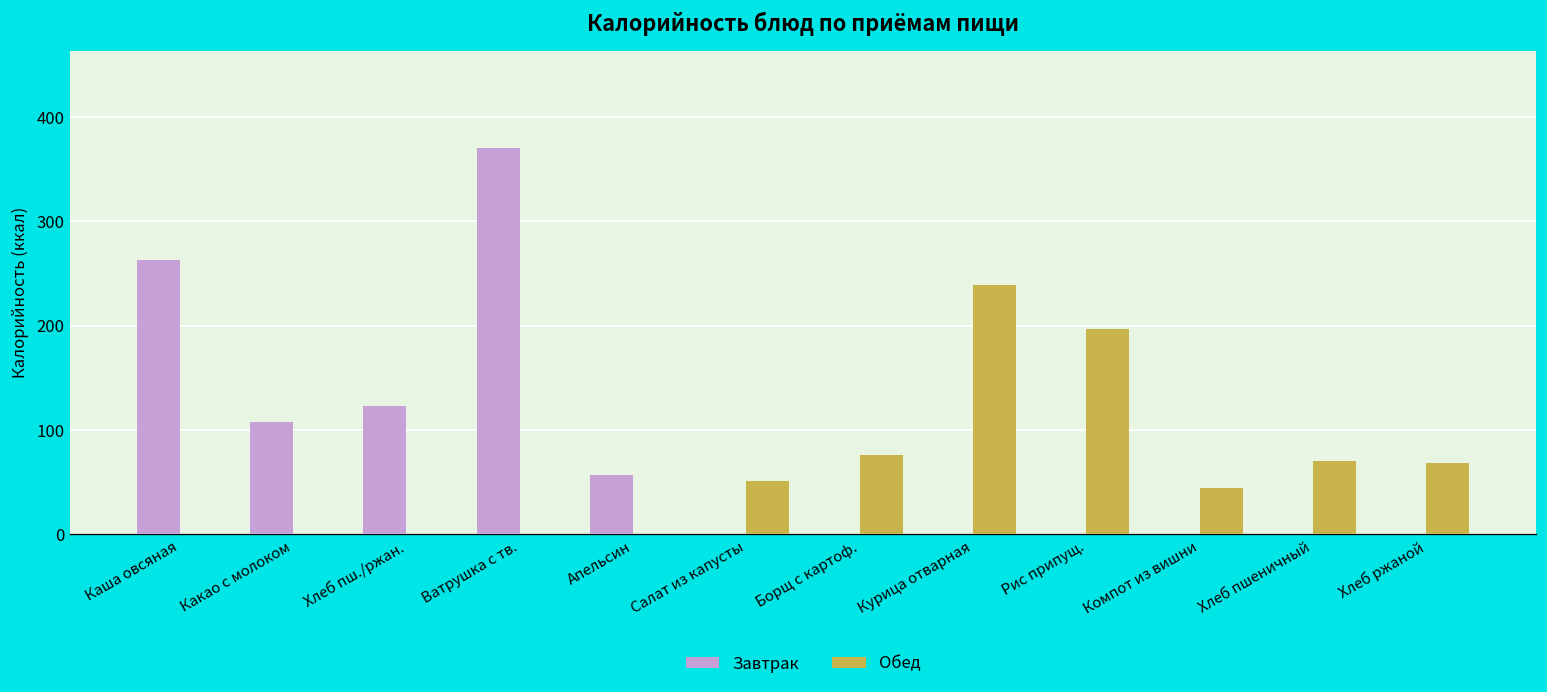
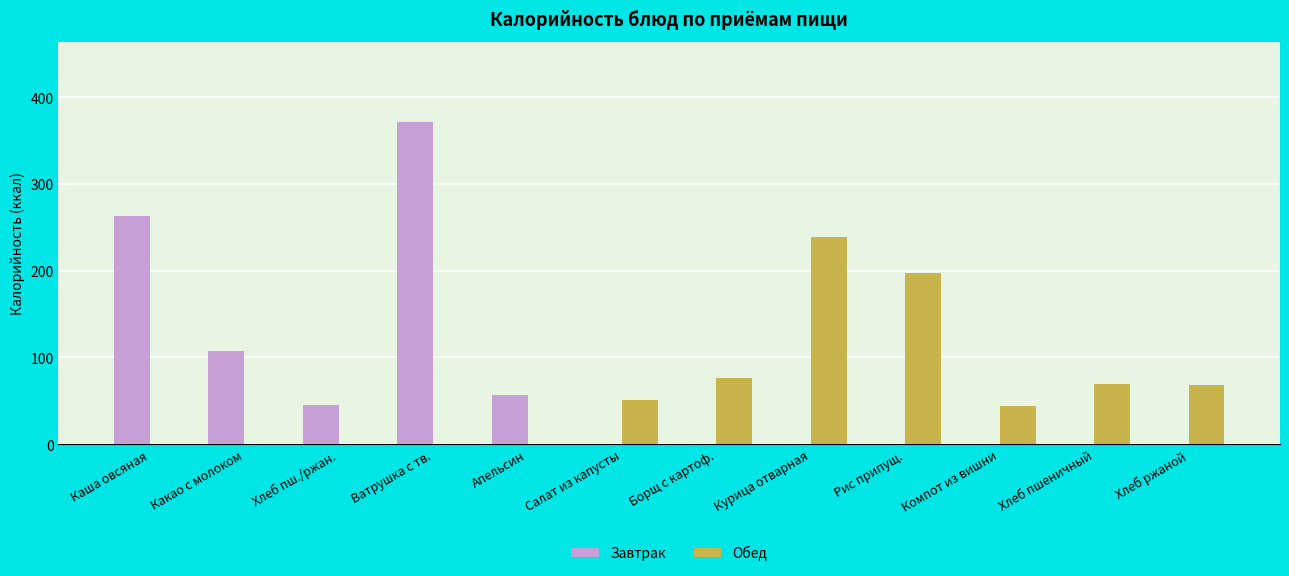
  {
    "Завтрак": {
      "Каша овсяная": 260,
      "Какао с молоком": 110,
-     "Хлеб пш./ржан.": 120,
+     "Хлеб пш./ржан.": 50,
      "Ватрушка с тв.": 370,
      "Апельсин": 60,
      "Салат из капусты": 0,
      "Борщ с картоф.": 0,
      "Курица отварная": 0,
      "Рис припущ.": 0,
      "Компот из вишни": 0,
      "Хлеб пшеничный": 0,
      "Хлеб ржаной": 0
    },
    "Обед": {
      "Каша овсяная": 0,
      "Какао с молоком": 0,
      "Хлеб пш./ржан.": 0,
      "Ватрушка с тв.": 0,
      "Апельсин": 0,
      "Салат из капусты": 50,
      "Борщ с картоф.": 80,
      "Курица отварная": 240,
      "Рис припущ.": 200,
      "Компот из вишни": 40,
      "Хлеб пшеничный": 70,
      "Хлеб ржаной": 70
    }
  }
